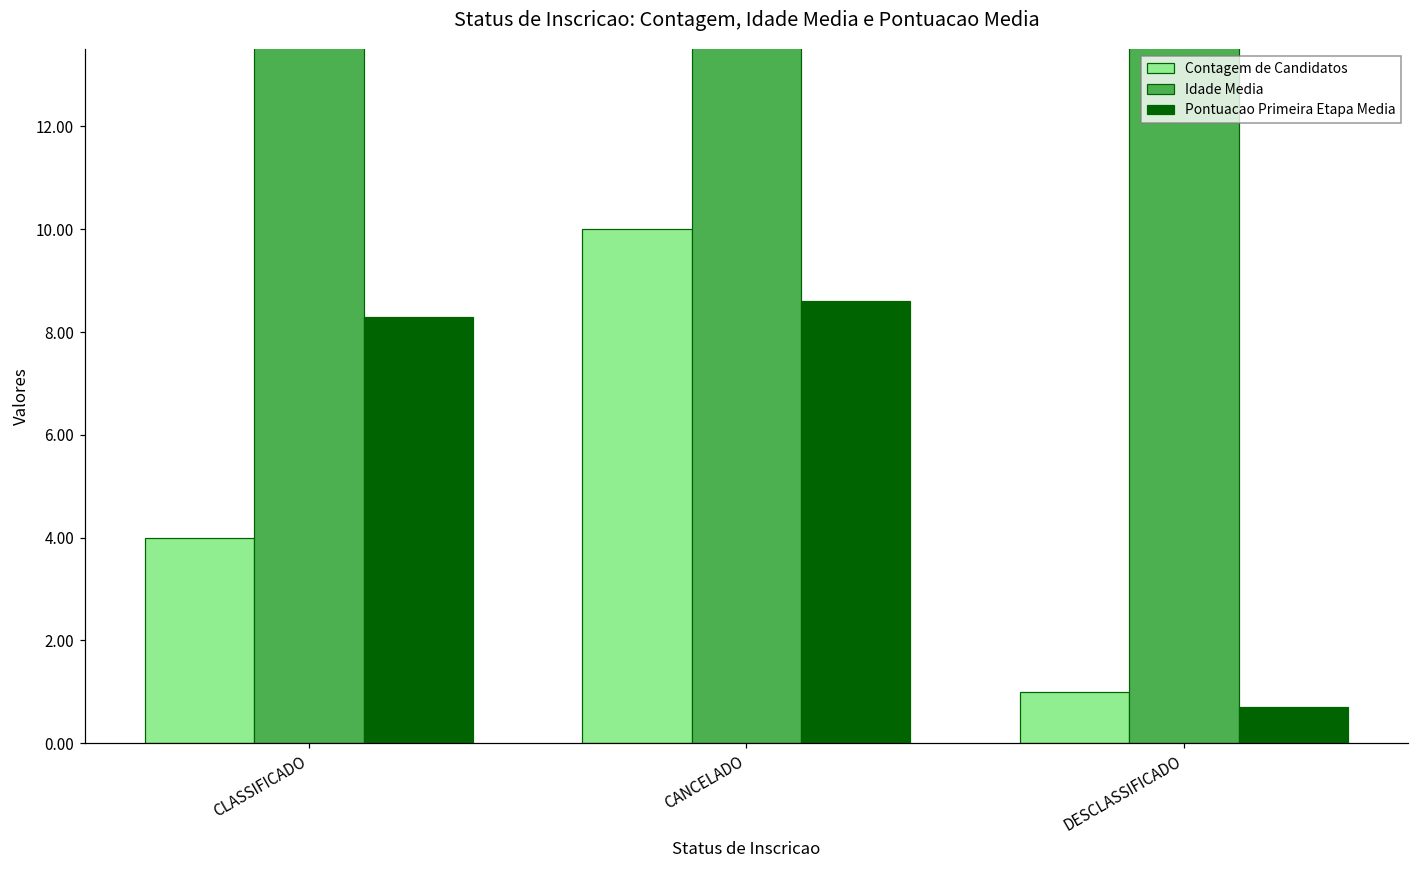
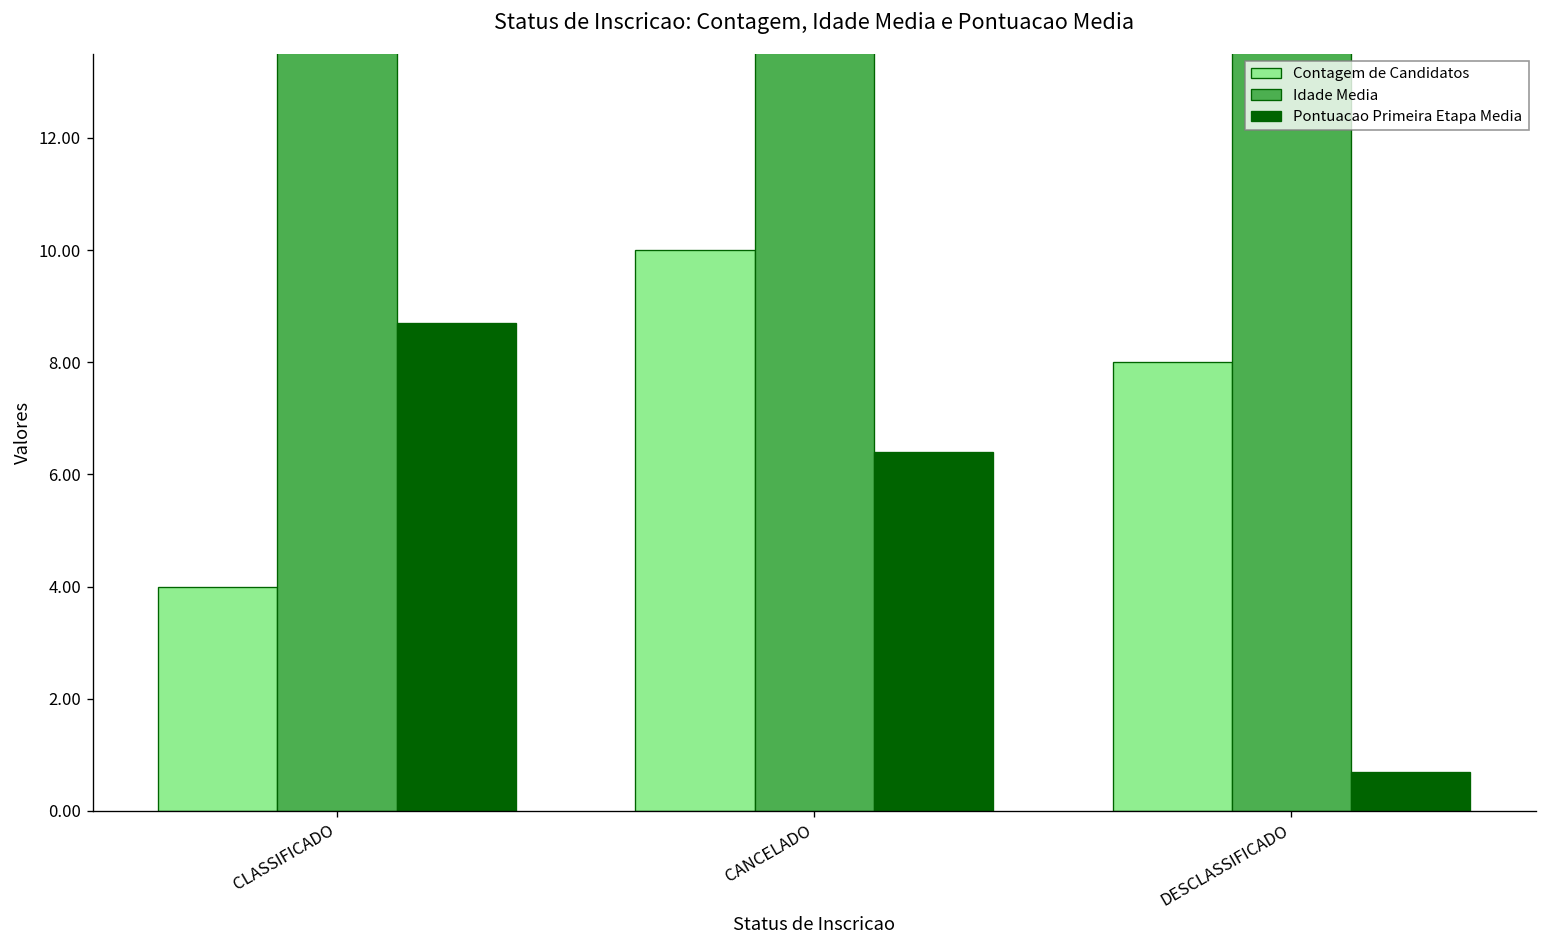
  {
    "Contagem de Candidatos": {
      "CLASSIFICADO": 4,
      "CANCELADO": 10,
-     "DESCLASSIFICADO": 1
+     "DESCLASSIFICADO": 8
    },
    "Pontuacao Primeira Etapa Media": {
-     "CLASSIFICADO": 8.3,
-     "CANCELADO": 8.6,
+     "CLASSIFICADO": 8.7,
+     "CANCELADO": 6.4,
      "DESCLASSIFICADO": 0.7
    }
  }
